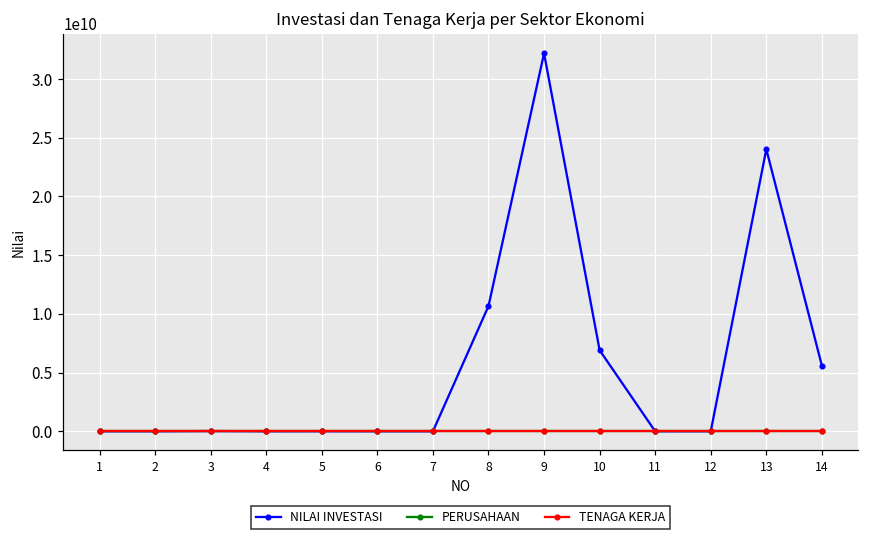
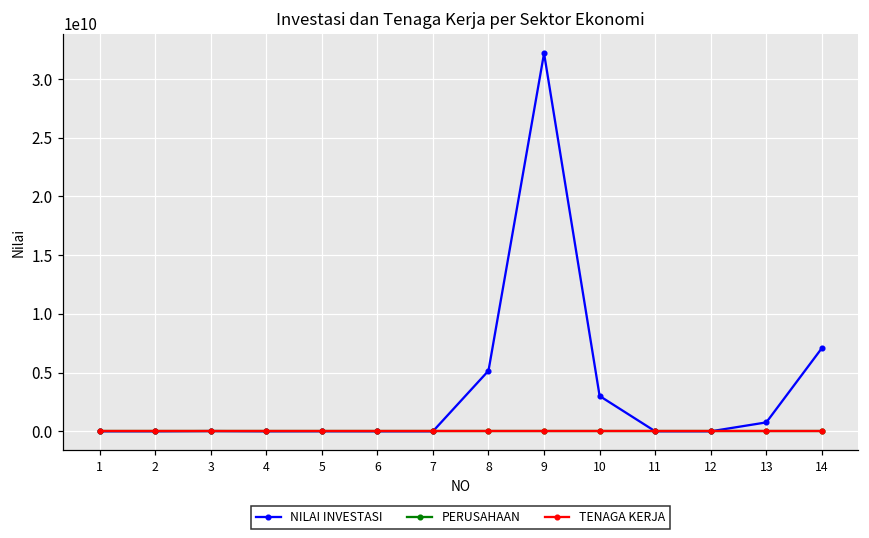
  {
    "NILAI INVESTASI": {
-     "8": 10700000000,
+     "8": 5200000000,
      "9": 32200000000,
-     "10": 6900000000,
-     "13": 24000000000,
-     "14": 5600000000
+     "10": 3000000000,
+     "13": 800000000,
+     "14": 7100000000
    },
    "TENAGA KERJA": {
      "8": 0,
      "9": 0,
      "10": 0,
      "13": 0,
      "14": 0
    }
  }
